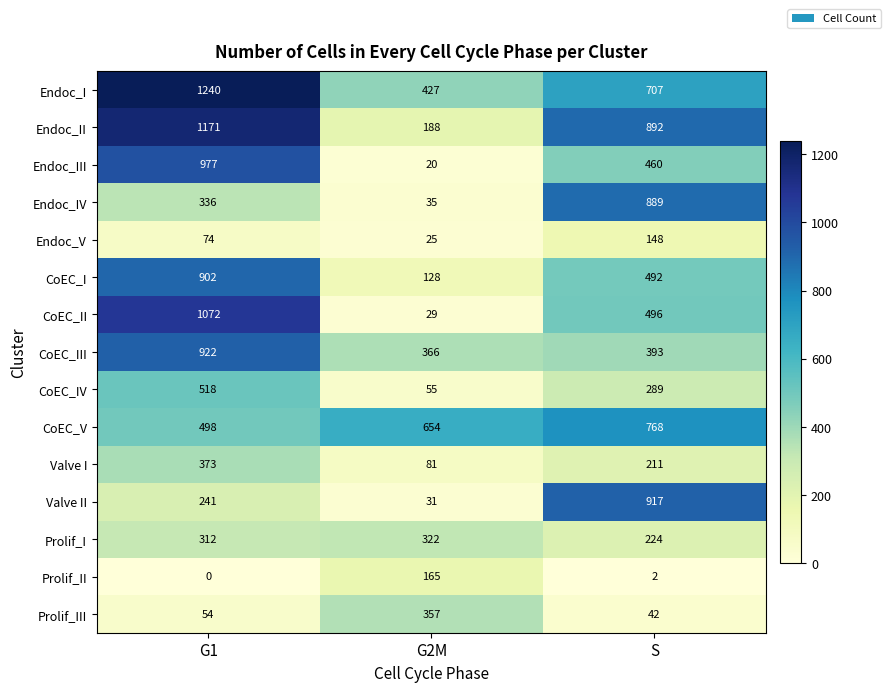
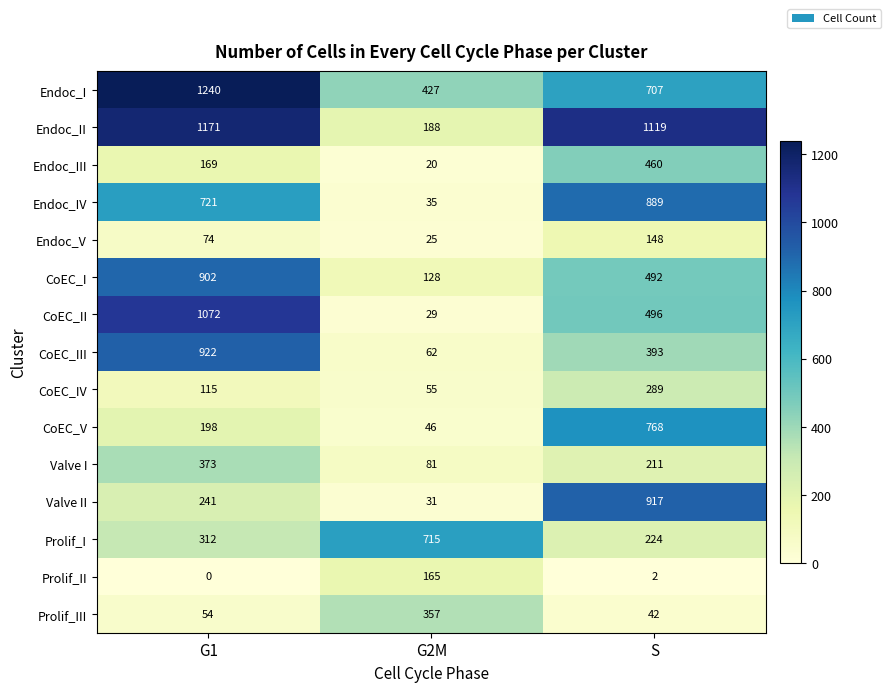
  {
    "Endoc_I": {
      "G1": 1240,
      "G2M": 427,
      "S": 707
    },
    "Endoc_II": {
      "G1": 1171,
      "G2M": 188,
-     "S": 892
+     "S": 1119
    },
    "Endoc_III": {
-     "G1": 977,
+     "G1": 169,
      "G2M": 20,
      "S": 460
    },
    "Endoc_IV": {
-     "G1": 336,
+     "G1": 721,
      "G2M": 35,
      "S": 889
    },
    "Endoc_V": {
      "G1": 74,
      "G2M": 25,
      "S": 148
    },
    "CoEC_I": {
      "G1": 902,
      "G2M": 128,
      "S": 492
    },
    "CoEC_II": {
      "G1": 1072,
      "G2M": 29,
      "S": 496
    },
    "CoEC_III": {
      "G1": 922,
-     "G2M": 366,
+     "G2M": 62,
      "S": 393
    },
    "CoEC_IV": {
-     "G1": 518,
+     "G1": 115,
      "G2M": 55,
      "S": 289
    },
    "CoEC_V": {
-     "G1": 498,
-     "G2M": 654,
+     "G1": 198,
+     "G2M": 46,
      "S": 768
    },
    "Valve I": {
      "G1": 373,
      "G2M": 81,
      "S": 211
    },
    "Valve II": {
      "G1": 241,
      "G2M": 31,
      "S": 917
    },
    "Prolif_I": {
      "G1": 312,
-     "G2M": 322,
+     "G2M": 715,
      "S": 224
    },
    "Prolif_II": {
      "G1": 0,
      "G2M": 165,
      "S": 2
    },
    "Prolif_III": {
      "G1": 54,
      "G2M": 357,
      "S": 42
    }
  }
